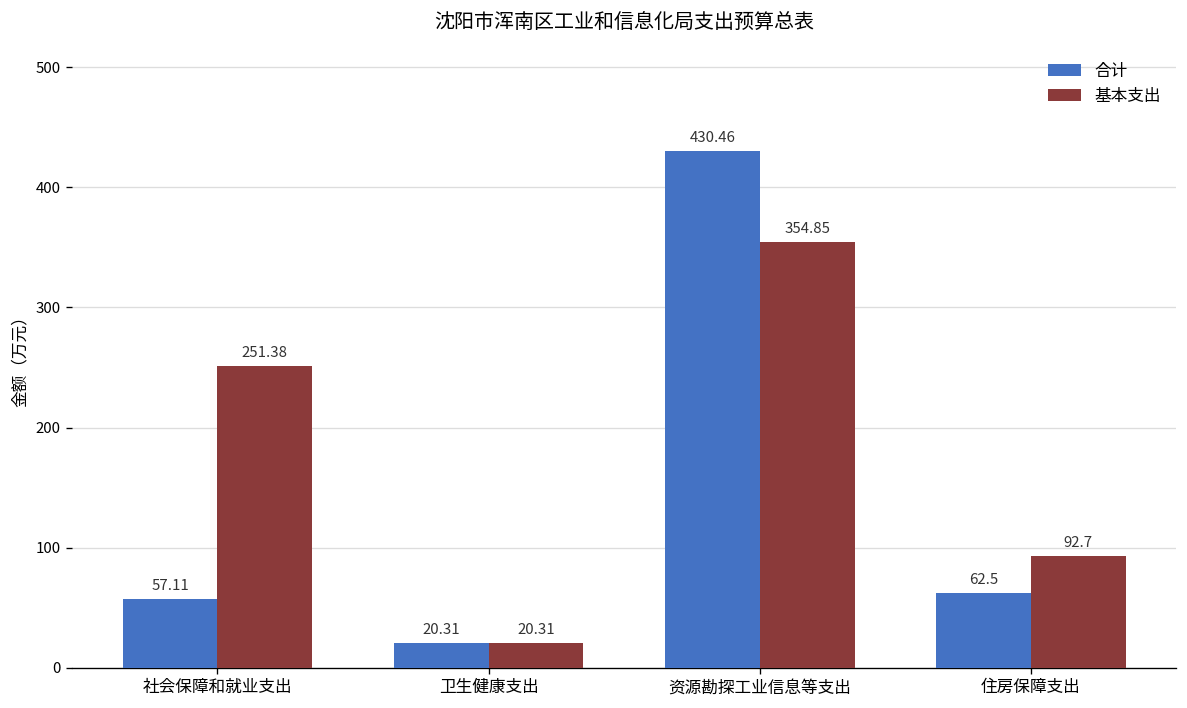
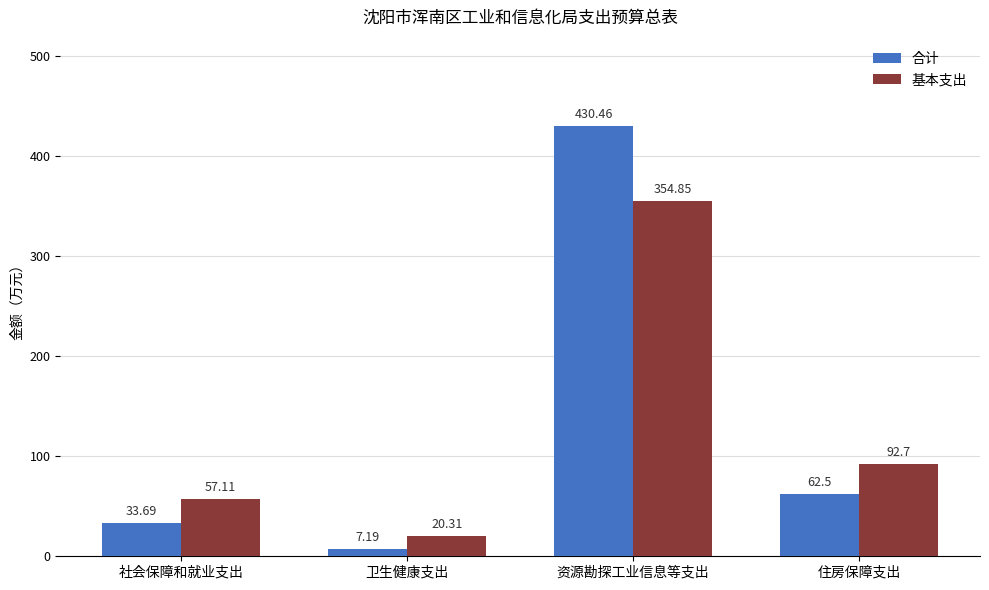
  {
    "合计": {
-     "社会保障和就业支出": 57.11,
-     "卫生健康支出": 20.31,
+     "社会保障和就业支出": 33.69,
+     "卫生健康支出": 7.19,
      "资源勘探工业信息等支出": 430.46,
      "住房保障支出": 62.5
    },
    "基本支出": {
-     "社会保障和就业支出": 251.38,
+     "社会保障和就业支出": 57.11,
      "卫生健康支出": 20.31,
      "资源勘探工业信息等支出": 354.85,
      "住房保障支出": 92.7
    }
  }
